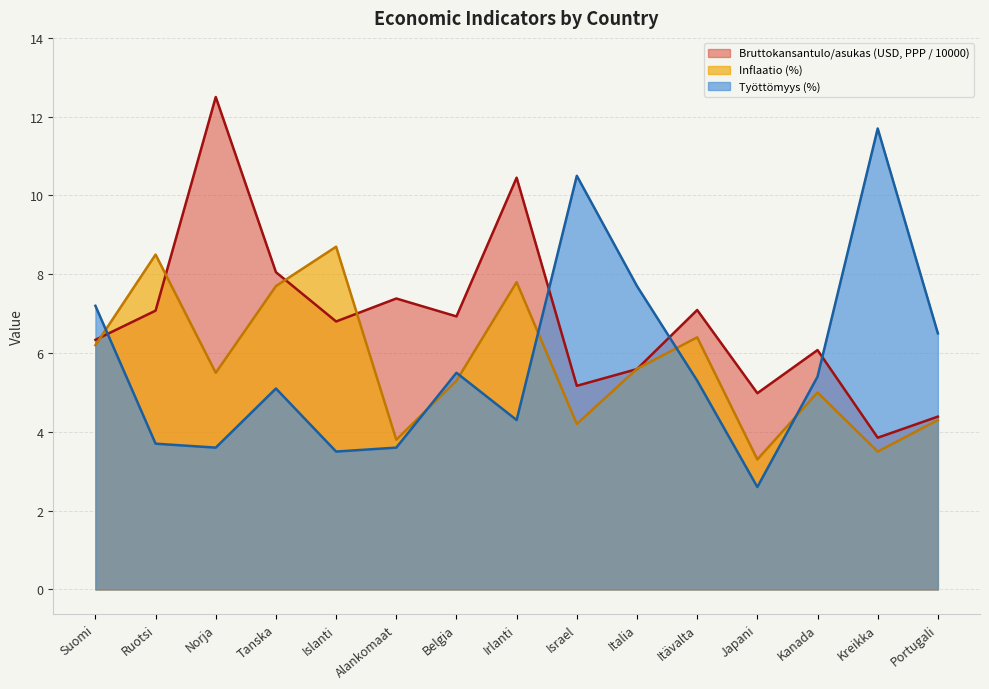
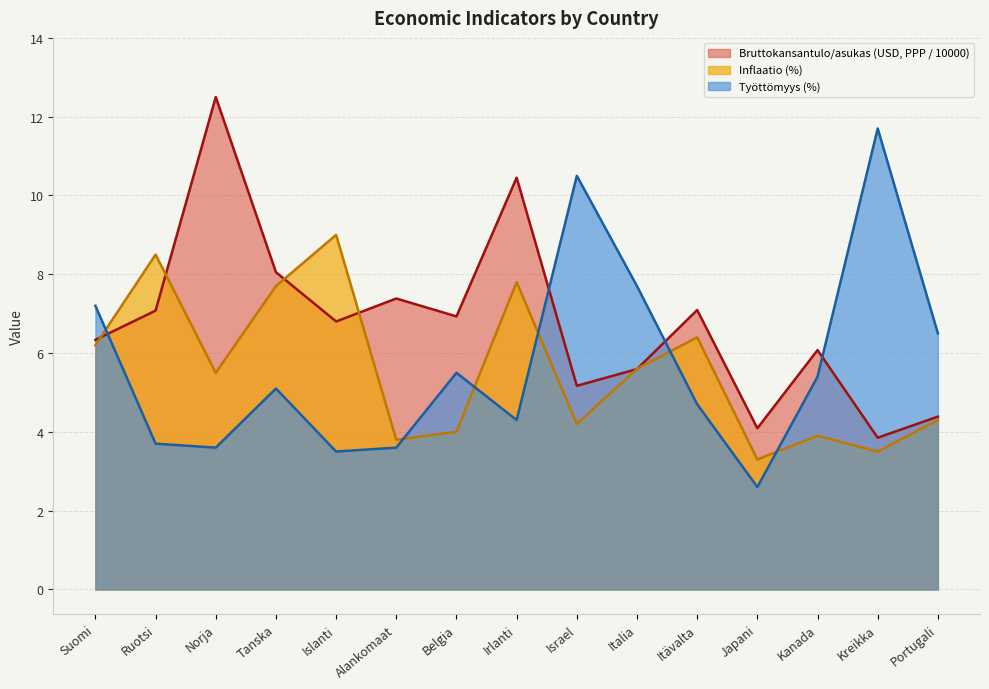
  {
    "Bruttokansantulo/asukas (USD, PPP / 10000)": {
      "Suomi": 6.3,
      "Ruotsi": 7.1,
      "Norja": 12.5,
      "Tanska": 8.1,
      "Islanti": 6.8,
      "Alankomaat": 7.4,
      "Belgia": 6.9,
      "Irlanti": 10.5,
      "Israel": 5.2,
      "Itävalta": 7.1,
-     "Japani": 5.0,
+     "Japani": 4.1,
      "Kanada": 6.1,
      "Kreikka": 3.9,
      "Portugali": 4.4
    },
    "Inflaatio (%)": {
      "Suomi": 6.2,
      "Ruotsi": 8.5,
      "Norja": 5.5,
      "Tanska": 7.7,
-     "Islanti": 8.7,
+     "Islanti": 9.0,
      "Alankomaat": 3.8,
-     "Belgia": 5.3,
+     "Belgia": 4.0,
      "Irlanti": 7.8,
      "Israel": 4.2,
      "Itävalta": 6.4,
      "Japani": 3.3,
-     "Kanada": 5.0,
+     "Kanada": 3.9,
      "Kreikka": 3.5,
      "Portugali": 4.3
    },
    "Työttömyys (%)": {
      "Suomi": 7.2,
      "Ruotsi": 3.7,
      "Norja": 3.6,
      "Tanska": 5.1,
      "Islanti": 3.5,
      "Alankomaat": 3.6,
      "Belgia": 5.5,
      "Irlanti": 4.3,
      "Israel": 10.5,
      "Italia": 7.7,
-     "Itävalta": 5.3,
+     "Itävalta": 4.7,
      "Japani": 2.6,
      "Kanada": 5.4,
      "Kreikka": 11.7,
      "Portugali": 6.5
    }
  }
